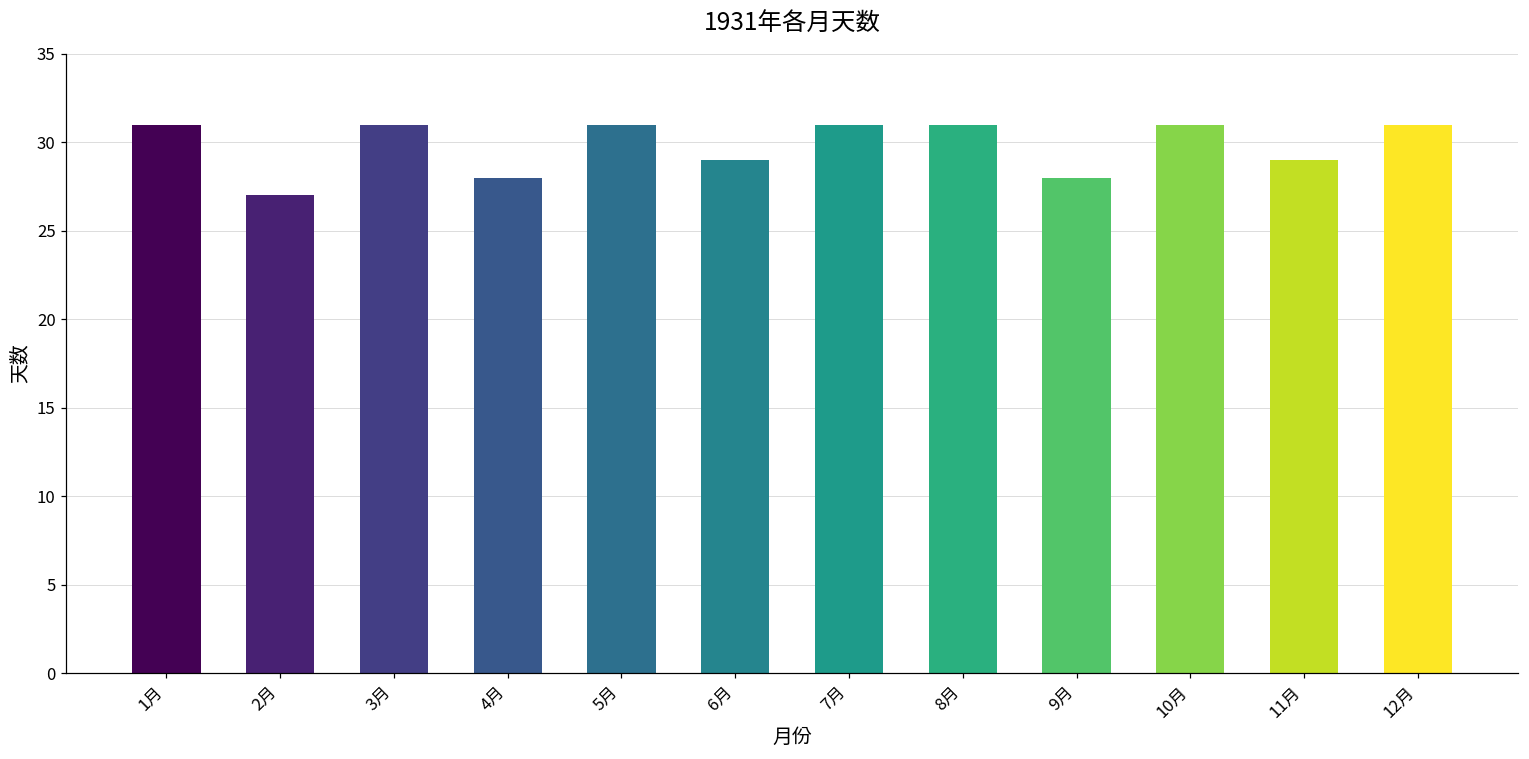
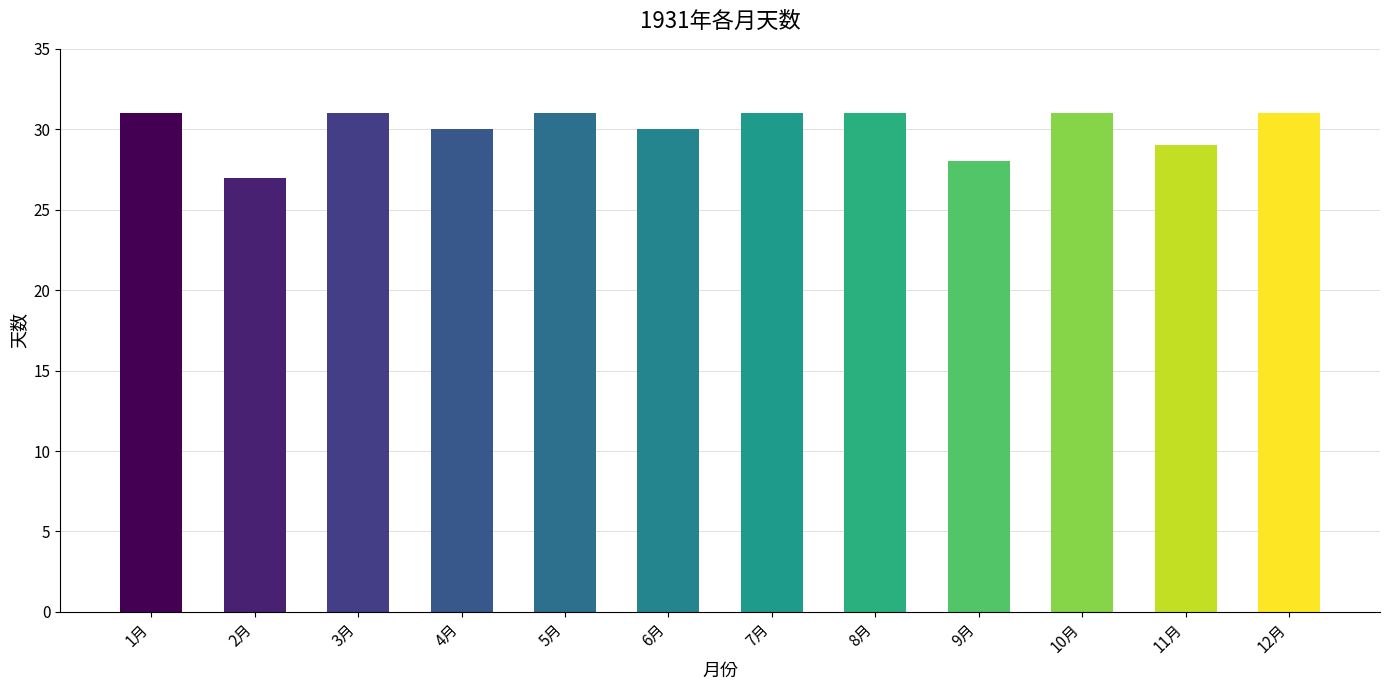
  {
    "1月": 31,
    "2月": 27,
    "3月": 31,
-   "4月": 28,
+   "4月": 30,
    "5月": 31,
-   "6月": 29,
+   "6月": 30,
    "7月": 31,
    "8月": 31,
    "9月": 28,
    "10月": 31,
    "11月": 29,
    "12月": 31
  }
